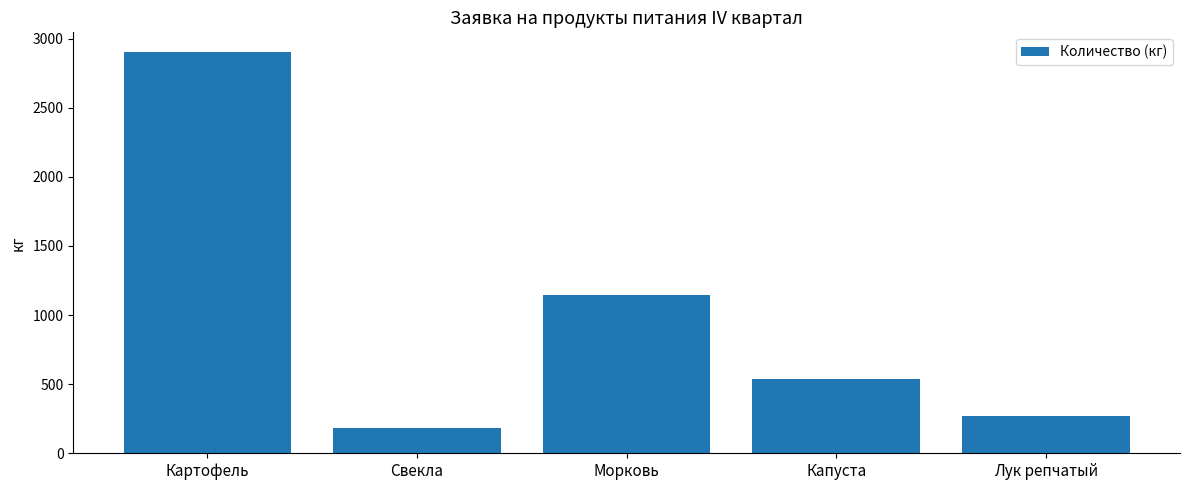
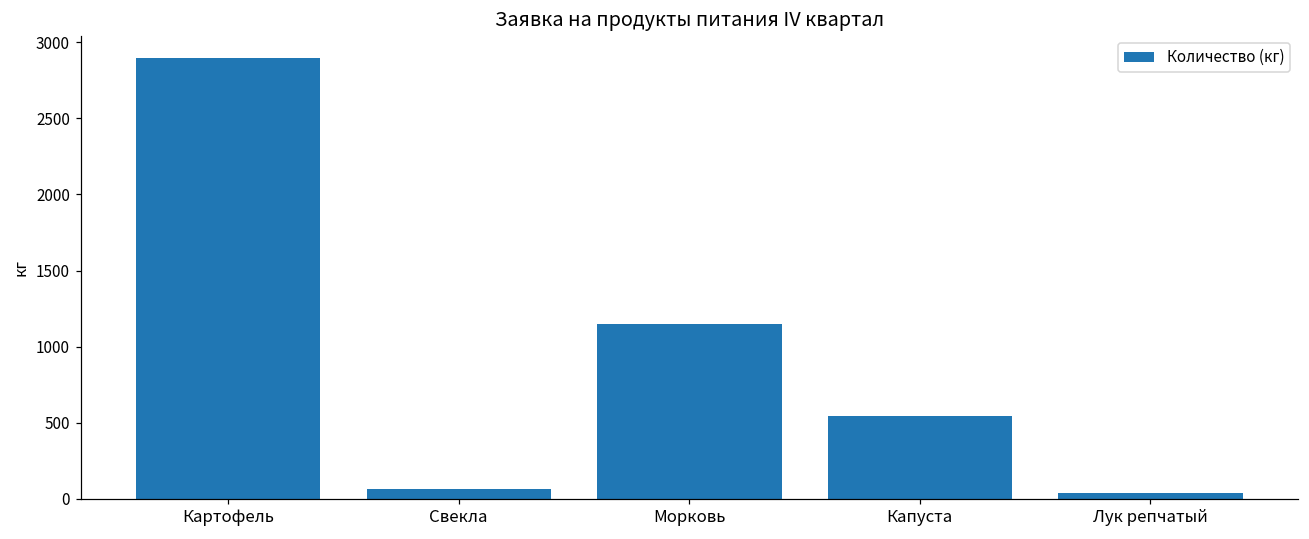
  {
    "Картофель": 2900,
-   "Свекла": 180,
+   "Свекла": 60,
    "Морковь": 1150,
    "Капуста": 540,
-   "Лук репчатый": 270
+   "Лук репчатый": 40
  }
